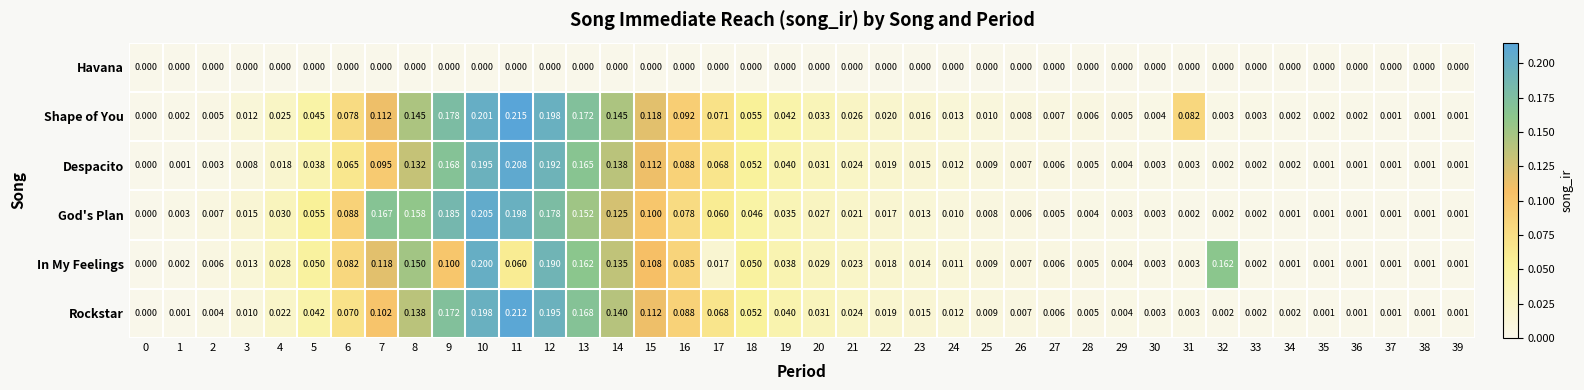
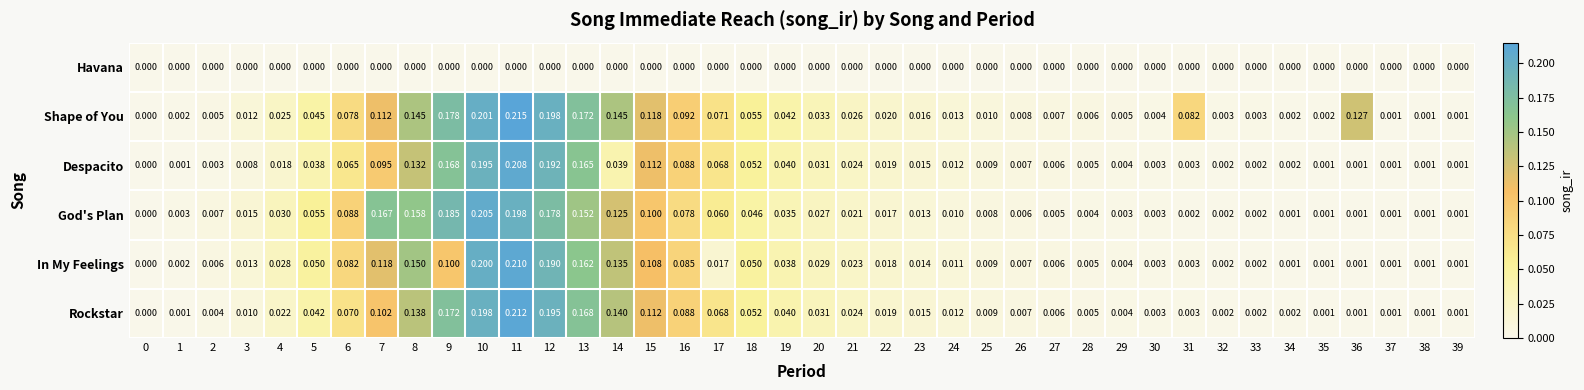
  {
    "Shape of You": {
      "0": 0.000,
      "1": 0.002,
      "2": 0.005,
      "3": 0.012,
      "4": 0.025,
      "5": 0.045,
      "6": 0.078,
      "7": 0.112,
      "8": 0.145,
      "9": 0.178,
      "10": 0.201,
      "11": 0.215,
      "12": 0.198,
      "13": 0.172,
      "14": 0.145,
      "15": 0.118,
      "16": 0.092,
      "17": 0.071,
      "18": 0.055,
      "19": 0.042,
      "20": 0.033,
      "21": 0.026,
      "22": 0.020,
      "23": 0.016,
      "24": 0.013,
      "25": 0.010,
      "26": 0.008,
      "27": 0.007,
      "28": 0.006,
      "29": 0.005,
      "30": 0.004,
      "31": 0.082,
      "32": 0.003,
      "33": 0.003,
      "34": 0.002,
      "35": 0.002,
-     "36": 0.002,
+     "36": 0.127,
      "37": 0.001,
      "38": 0.001,
      "39": 0.001
    },
    "Despacito": {
      "0": 0.000,
      "1": 0.001,
      "2": 0.003,
      "3": 0.008,
      "4": 0.018,
      "5": 0.038,
      "6": 0.065,
      "7": 0.095,
      "8": 0.132,
      "9": 0.168,
      "10": 0.195,
      "11": 0.208,
      "12": 0.192,
      "13": 0.165,
-     "14": 0.138,
+     "14": 0.039,
      "15": 0.112,
      "16": 0.088,
      "17": 0.068,
      "18": 0.052,
      "19": 0.040,
      "20": 0.031,
      "21": 0.024,
      "22": 0.019,
      "23": 0.015,
      "24": 0.012,
      "25": 0.009,
      "26": 0.007,
      "27": 0.006,
      "28": 0.005,
      "29": 0.004,
      "30": 0.003,
      "31": 0.003,
      "32": 0.002,
      "33": 0.002,
      "34": 0.002,
      "35": 0.001,
      "36": 0.001,
      "37": 0.001,
      "38": 0.001,
      "39": 0.001
    },
    "In My Feelings": {
      "0": 0.000,
      "1": 0.002,
      "2": 0.006,
      "3": 0.013,
      "4": 0.028,
      "5": 0.050,
      "6": 0.082,
      "7": 0.118,
      "8": 0.150,
      "9": 0.100,
      "10": 0.200,
-     "11": 0.060,
+     "11": 0.210,
      "12": 0.190,
      "13": 0.162,
      "14": 0.135,
      "15": 0.108,
      "16": 0.085,
      "17": 0.017,
      "18": 0.050,
      "19": 0.038,
      "20": 0.029,
      "21": 0.023,
      "22": 0.018,
      "23": 0.014,
      "24": 0.011,
      "25": 0.009,
      "26": 0.007,
      "27": 0.006,
      "28": 0.005,
      "29": 0.004,
      "30": 0.003,
      "31": 0.003,
-     "32": 0.162,
+     "32": 0.002,
      "33": 0.002,
      "34": 0.001,
      "35": 0.001,
      "36": 0.001,
      "37": 0.001,
      "38": 0.001,
      "39": 0.001
    }
  }
